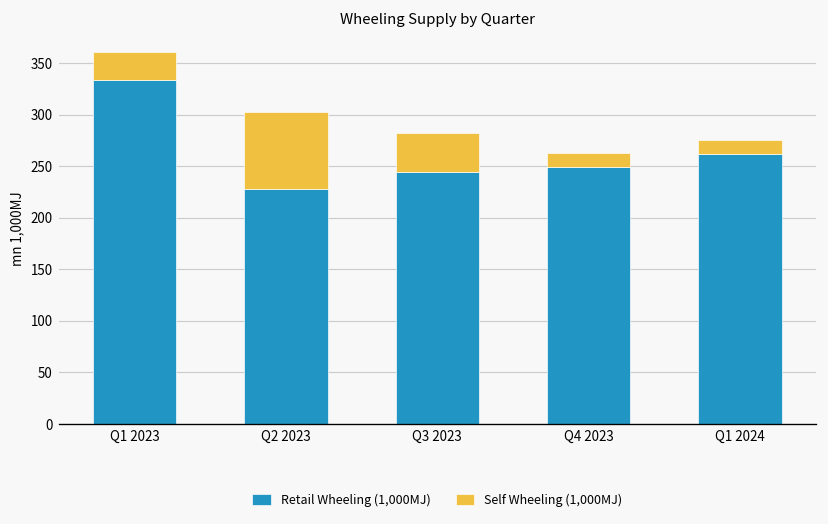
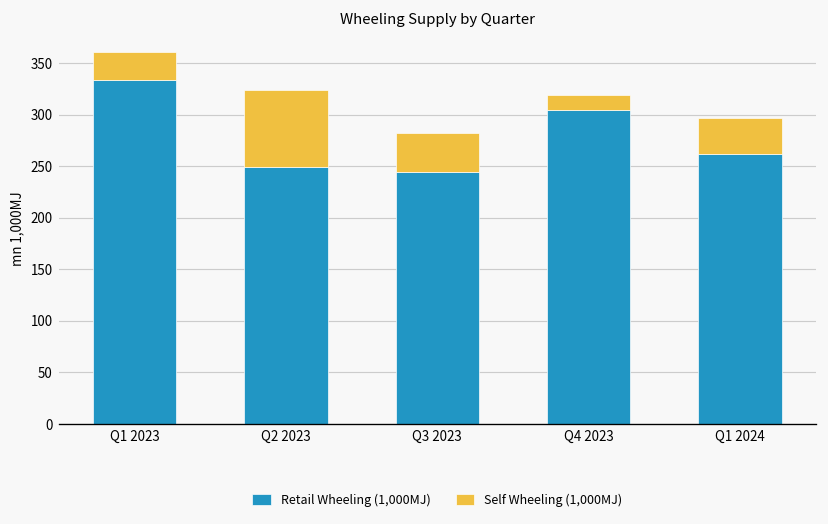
  {
    "Retail Wheeling (1,000MJ)": {
      "Q1 2023": 330,
-     "Q2 2023": 230,
+     "Q2 2023": 250,
      "Q3 2023": 240,
-     "Q4 2023": 250,
+     "Q4 2023": 300,
      "Q1 2024": 260
    },
    "Self Wheeling (1,000MJ)": {
      "Q1 2023": 30,
      "Q2 2023": 70,
      "Q3 2023": 40,
      "Q4 2023": 10,
-     "Q1 2024": 10
+     "Q1 2024": 40
    }
  }
